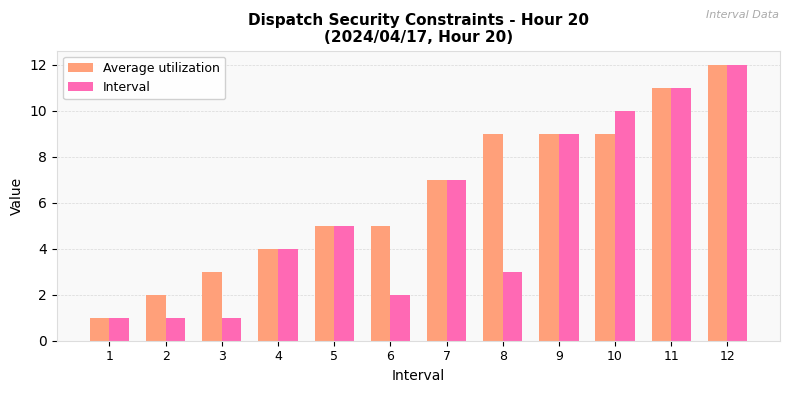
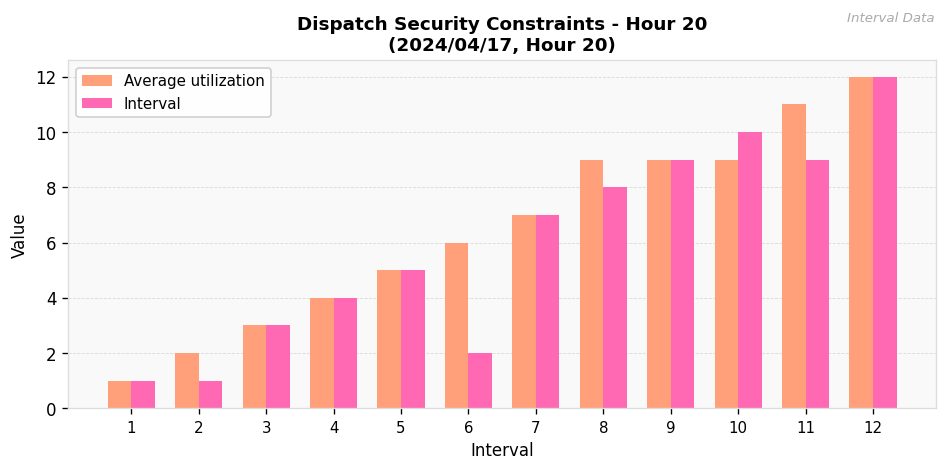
  {
    "Average utilization": {
      "1": 1,
      "2": 2,
      "3": 3,
      "4": 4,
      "5": 5,
-     "6": 5,
+     "6": 6,
      "7": 7,
      "8": 9,
      "9": 9,
      "10": 9,
      "11": 11,
      "12": 12
    },
    "Interval": {
      "1": 1,
      "2": 1,
-     "3": 1,
+     "3": 3,
      "4": 4,
      "5": 5,
      "6": 2,
      "7": 7,
-     "8": 3,
+     "8": 8,
      "9": 9,
      "10": 10,
-     "11": 11,
+     "11": 9,
      "12": 12
    }
  }
